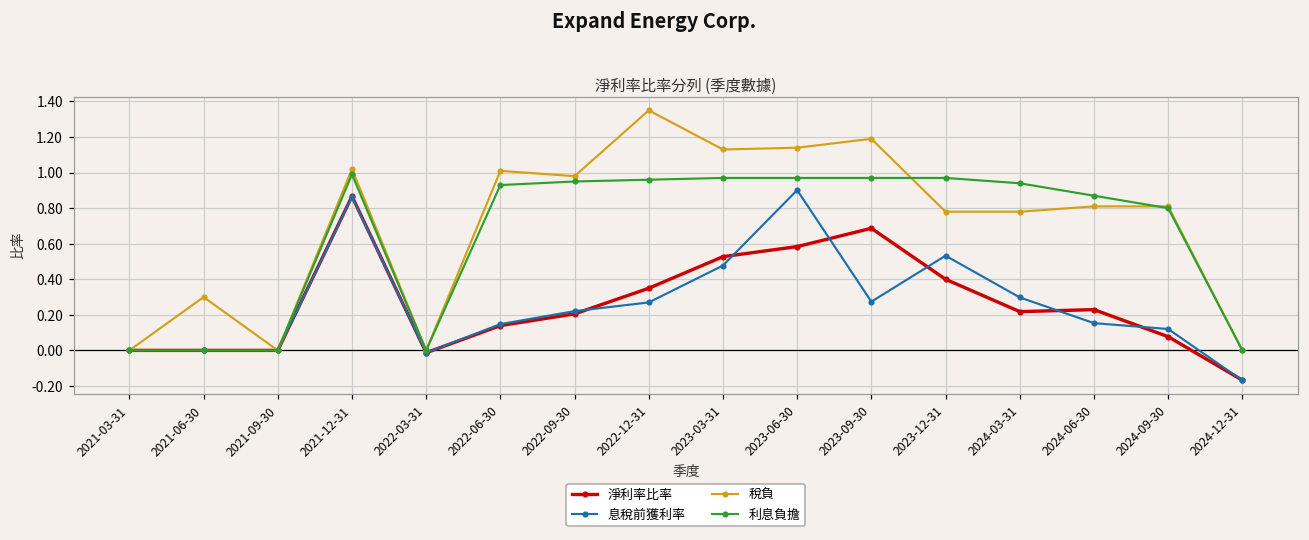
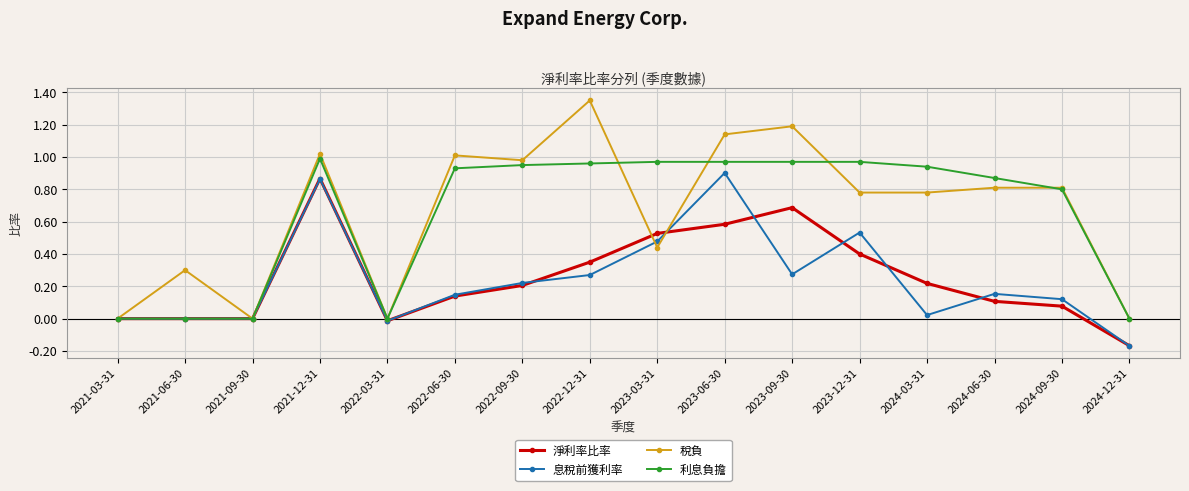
  {
    "淨利率比率": {
      "2022-12-31": 0.35,
      "2023-03-31": 0.53,
      "2023-06-30": 0.58,
      "2023-09-30": 0.69,
      "2023-12-31": 0.40,
      "2024-03-31": 0.22,
-     "2024-06-30": 0.23,
+     "2024-06-30": 0.11,
      "2024-09-30": 0.08
    },
    "息稅前獲利率": {
      "2022-12-31": 0.27,
      "2023-03-31": 0.48,
      "2023-06-30": 0.90,
      "2023-09-30": 0.27,
      "2023-12-31": 0.53,
-     "2024-03-31": 0.30,
+     "2024-03-31": 0.02,
      "2024-06-30": 0.15,
      "2024-09-30": 0.12
    },
    "稅負": {
      "2021-06-30": 0.30,
      "2021-12-31": 1.02,
      "2022-06-30": 1.01,
      "2022-09-30": 0.98,
      "2022-12-31": 1.35,
-     "2023-03-31": 1.13,
+     "2023-03-31": 0.44,
      "2023-06-30": 1.14,
      "2023-09-30": 1.19,
      "2023-12-31": 0.78,
      "2024-03-31": 0.78,
      "2024-06-30": 0.81
    },
    "利息負擔": {
      "2021-12-31": 0.99,
      "2022-06-30": 0.93,
      "2022-09-30": 0.95,
      "2022-12-31": 0.96,
      "2023-03-31": 0.97,
      "2023-06-30": 0.97,
      "2023-09-30": 0.97,
      "2023-12-31": 0.97,
      "2024-03-31": 0.94,
      "2024-06-30": 0.87
    }
  }
